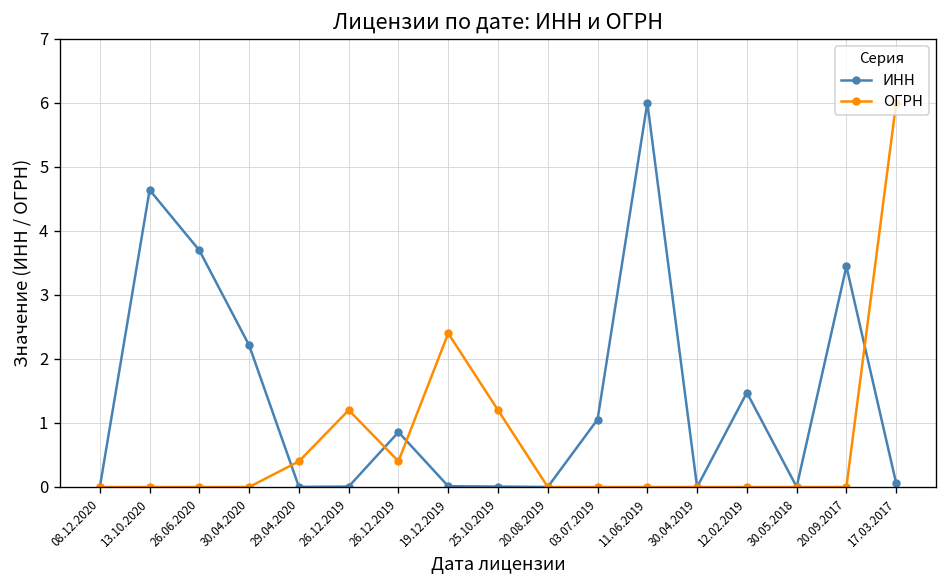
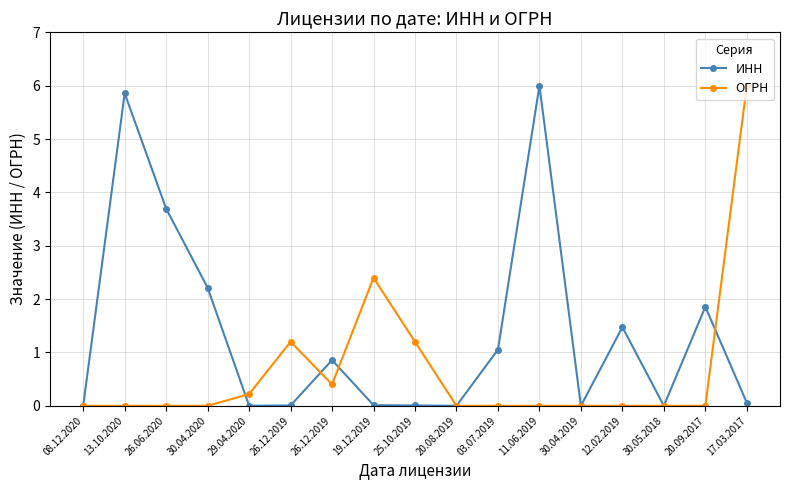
  {
    "ИНН": {
-     "13.10.2020": 4.6,
+     "13.10.2020": 5.9,
      "26.06.2020": 3.7,
      "30.04.2020": 2.2,
      "29.04.2020": 0.0,
      "19.12.2019": 0.0,
      "25.10.2019": 0.0,
      "03.07.2019": 1.1,
      "11.06.2019": 6.0,
      "12.02.2019": 1.5,
-     "20.09.2017": 3.4,
+     "20.09.2017": 1.9,
      "17.03.2017": 0.1
    },
    "ОГРН": {
      "13.10.2020": 0.0,
      "26.06.2020": 0.0,
      "30.04.2020": 0.0,
-     "29.04.2020": 0.4,
+     "29.04.2020": 0.2,
      "19.12.2019": 2.4,
      "25.10.2019": 1.2,
      "03.07.2019": 0.0,
      "11.06.2019": 0.0,
      "12.02.2019": 0.0,
      "20.09.2017": 0.0
    }
  }
